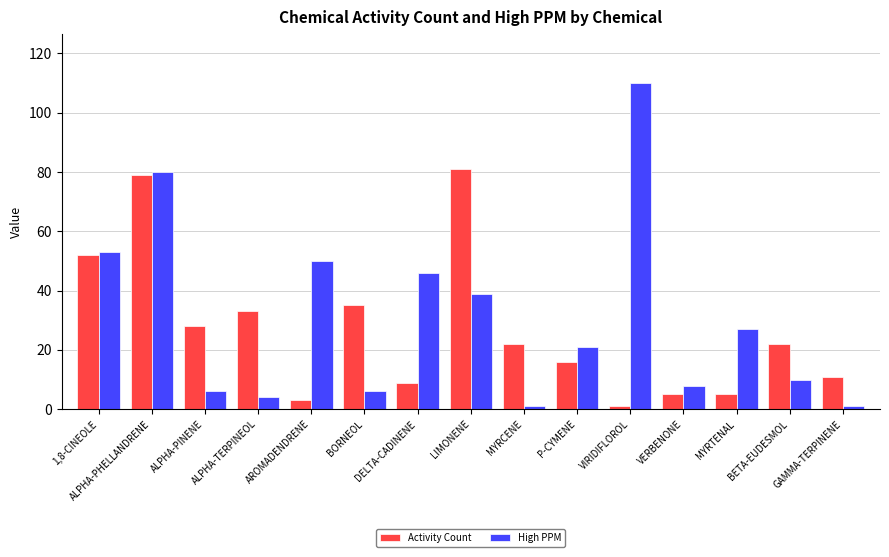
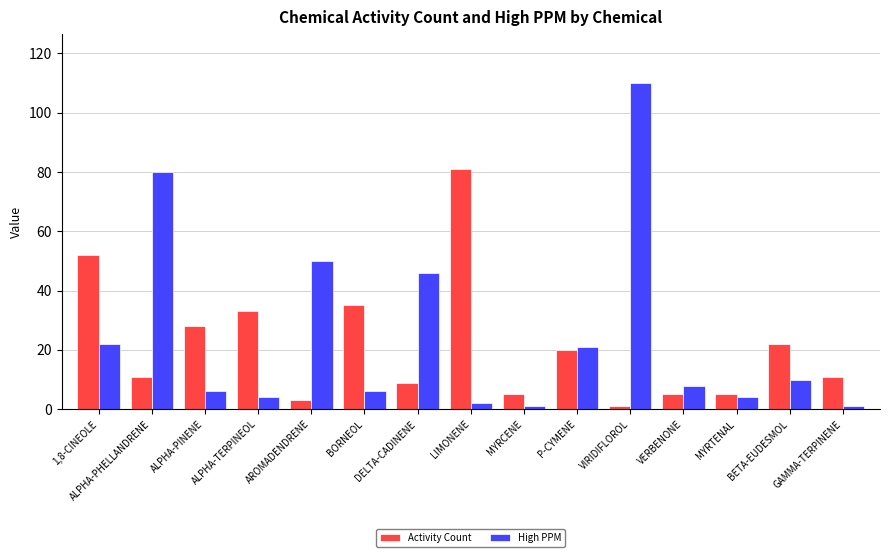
  {
    "Activity Count": {
      "1,8-CINEOLE": 52,
-     "ALPHA-PHELLANDRENE": 79,
+     "ALPHA-PHELLANDRENE": 11,
      "ALPHA-PINENE": 28,
      "ALPHA-TERPINEOL": 33,
      "AROMADENDRENE": 3,
      "BORNEOL": 35,
      "DELTA-CADINENE": 9,
      "LIMONENE": 81,
-     "MYRCENE": 22,
-     "P-CYMENE": 16,
+     "MYRCENE": 5,
+     "P-CYMENE": 20,
      "VIRIDIFLOROL": 1,
      "VERBENONE": 5,
      "MYRTENAL": 5,
      "BETA-EUDESMOL": 22,
      "GAMMA-TERPINENE": 11
    },
    "High PPM": {
-     "1,8-CINEOLE": 53,
+     "1,8-CINEOLE": 22,
      "ALPHA-PHELLANDRENE": 80,
      "ALPHA-PINENE": 6,
      "ALPHA-TERPINEOL": 4,
      "AROMADENDRENE": 50,
      "BORNEOL": 6,
      "DELTA-CADINENE": 46,
-     "LIMONENE": 39,
+     "LIMONENE": 2,
      "MYRCENE": 1,
      "P-CYMENE": 21,
      "VIRIDIFLOROL": 110,
      "VERBENONE": 8,
-     "MYRTENAL": 27,
+     "MYRTENAL": 4,
      "BETA-EUDESMOL": 10,
      "GAMMA-TERPINENE": 1
    }
  }
